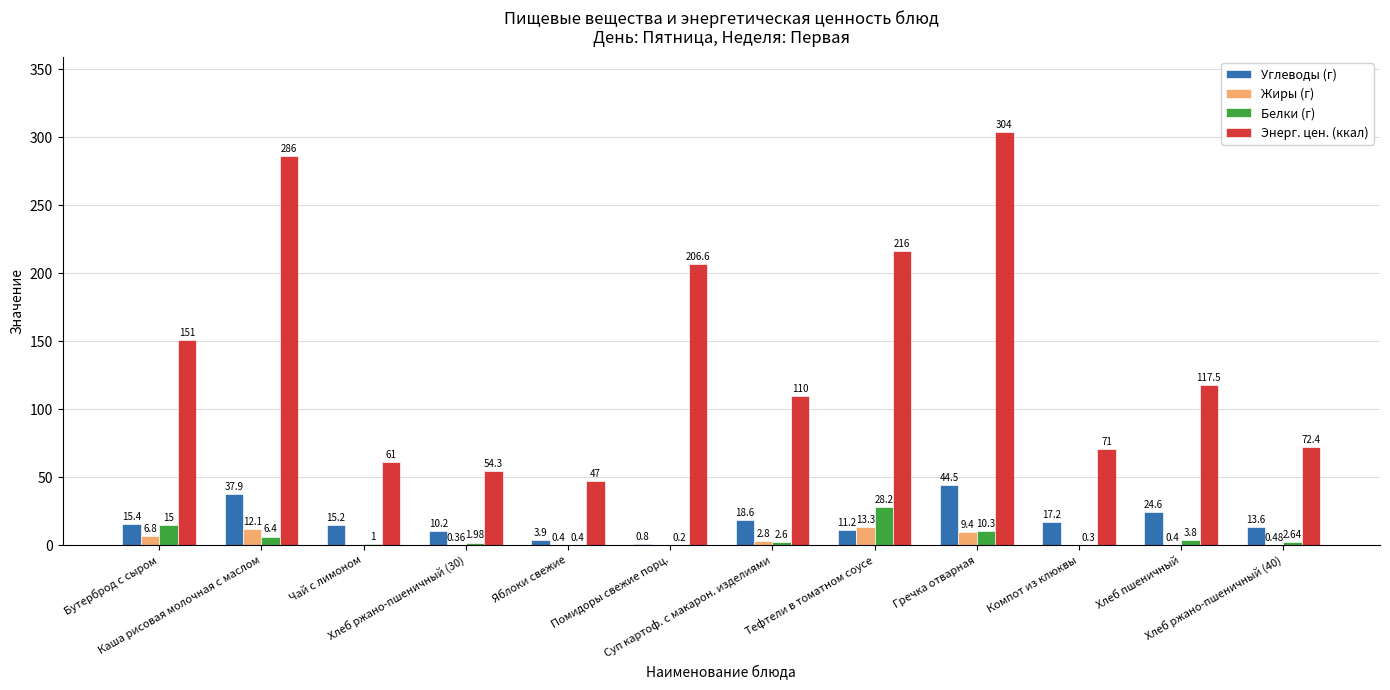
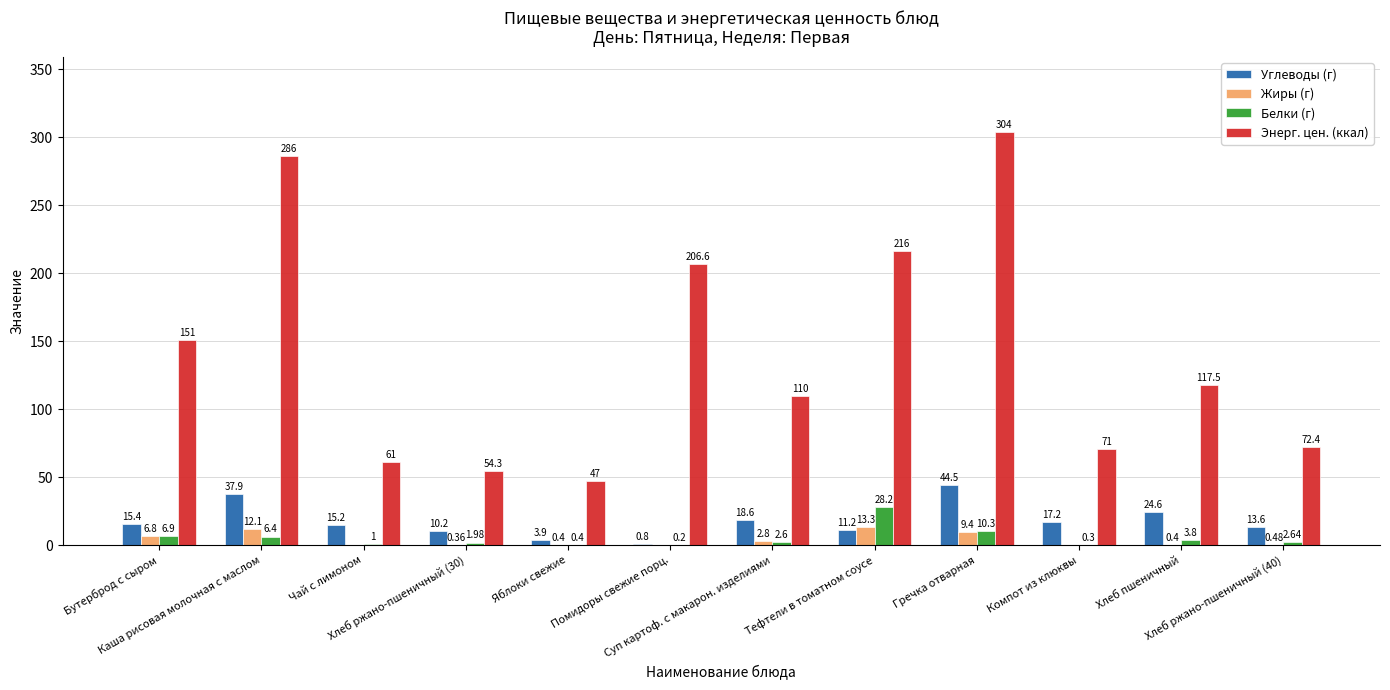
  {
    "Углеводы (г)": {
      "Бутерброд с сыром": 15.4,
      "Каша рисовая молочная с маслом": 37.9,
      "Чай с лимоном": 15.2,
      "Хлеб ржано-пшеничный (30)": 10.2,
      "Яблоки свежие": 3.9,
      "Помидоры свежие порц.": 0.8,
      "Суп картоф. с макарон. изделиями": 18.6,
      "Тефтели в томатном соусе": 11.2,
      "Гречка отварная": 44.5,
      "Компот из клюквы": 17.2,
      "Хлеб пшеничный": 24.6,
      "Хлеб ржано-пшеничный (40)": 13.6
    },
    "Жиры (г)": {
      "Бутерброд с сыром": 6.8,
      "Каша рисовая молочная с маслом": 12.1,
      "Хлеб ржано-пшеничный (30)": 0.36,
      "Яблоки свежие": 0.4,
      "Суп картоф. с макарон. изделиями": 2.8,
      "Тефтели в томатном соусе": 13.3,
      "Гречка отварная": 9.4,
      "Хлеб пшеничный": 0.4,
      "Хлеб ржано-пшеничный (40)": 0.48
    },
    "Белки (г)": {
-     "Бутерброд с сыром": 15,
+     "Бутерброд с сыром": 6.9,
      "Каша рисовая молочная с маслом": 6.4,
      "Чай с лимоном": 1,
      "Хлеб ржано-пшеничный (30)": 1.98,
      "Яблоки свежие": 0.4,
      "Помидоры свежие порц.": 0.2,
      "Суп картоф. с макарон. изделиями": 2.6,
      "Тефтели в томатном соусе": 28.2,
      "Гречка отварная": 10.3,
      "Компот из клюквы": 0.3,
      "Хлеб пшеничный": 3.8,
      "Хлеб ржано-пшеничный (40)": 2.64
    },
    "Энерг. цен. (ккал)": {
      "Бутерброд с сыром": 151,
      "Каша рисовая молочная с маслом": 286,
      "Чай с лимоном": 61,
      "Хлеб ржано-пшеничный (30)": 54.3,
      "Яблоки свежие": 47,
      "Помидоры свежие порц.": 206.6,
      "Суп картоф. с макарон. изделиями": 110,
      "Тефтели в томатном соусе": 216,
      "Гречка отварная": 304,
      "Компот из клюквы": 71,
      "Хлеб пшеничный": 117.5,
      "Хлеб ржано-пшеничный (40)": 72.4
    }
  }
